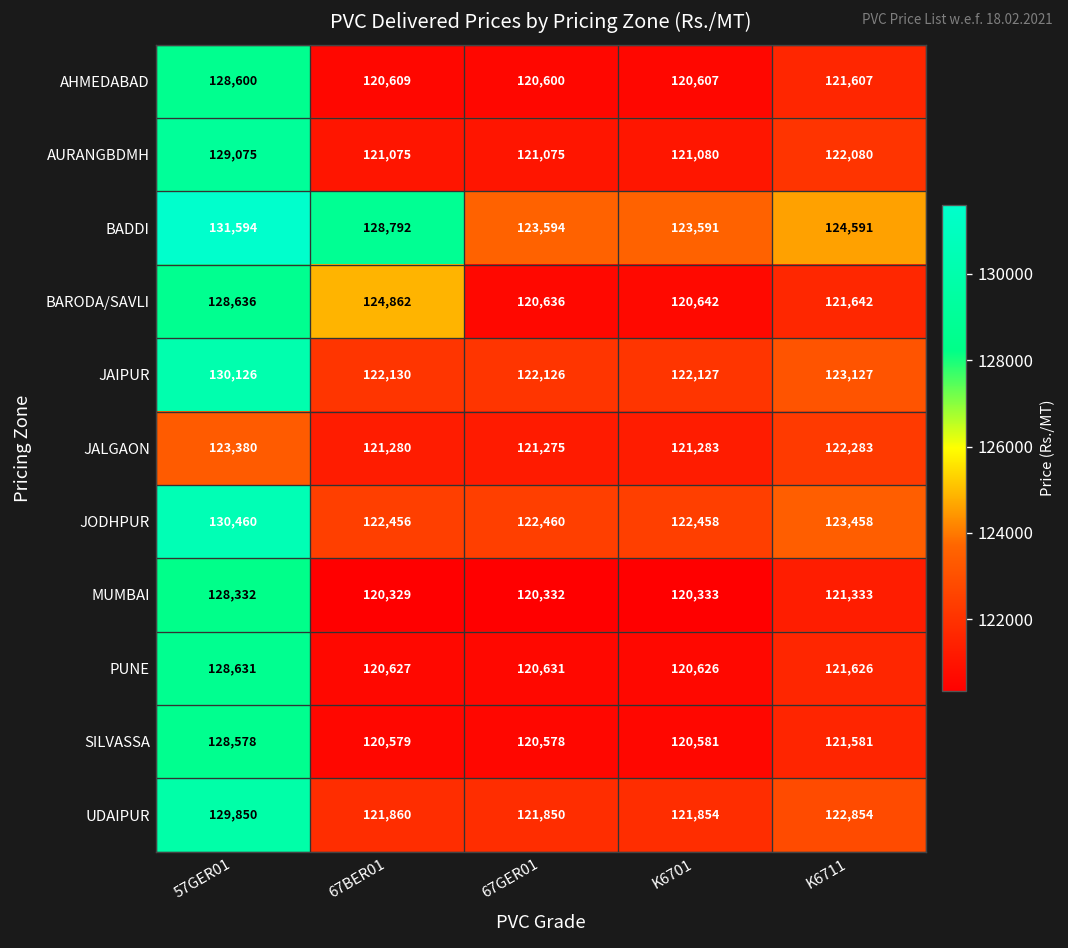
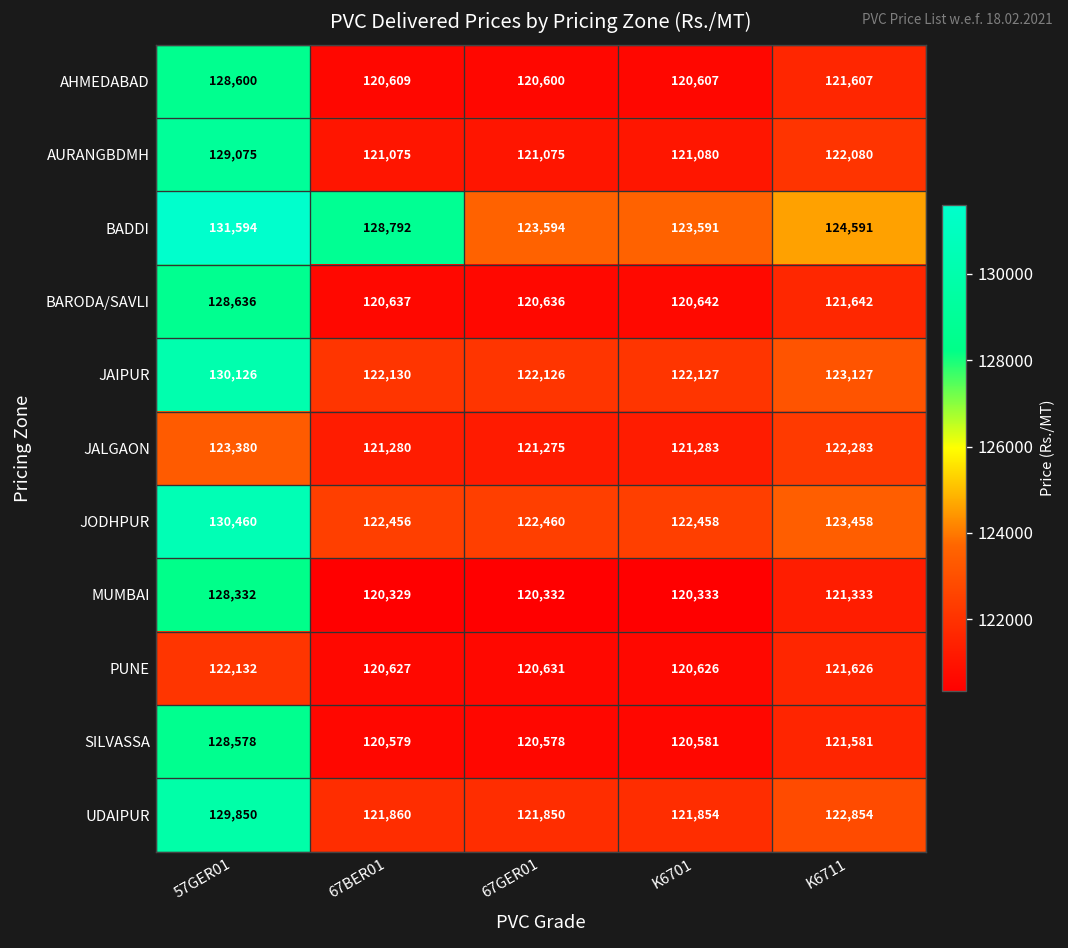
  {
    "AHMEDABAD": {
      "57GER01": "128,600",
      "67BER01": "120,609",
      "67GER01": "120,600",
      "K6701": "120,607",
      "K6711": "121,607"
    },
    "AURANGBDMH": {
      "57GER01": "129,075",
      "67BER01": "121,075",
      "67GER01": "121,075",
      "K6701": "121,080",
      "K6711": "122,080"
    },
    "BADDI": {
      "57GER01": "131,594",
      "67BER01": "128,792",
      "67GER01": "123,594",
      "K6701": "123,591",
      "K6711": "124,591"
    },
    "BARODA/SAVLI": {
      "57GER01": "128,636",
-     "67BER01": "124,862",
+     "67BER01": "120,637",
      "67GER01": "120,636",
      "K6701": "120,642",
      "K6711": "121,642"
    },
    "JAIPUR": {
      "57GER01": "130,126",
      "67BER01": "122,130",
      "67GER01": "122,126",
      "K6701": "122,127",
      "K6711": "123,127"
    },
    "JALGAON": {
      "57GER01": "123,380",
      "67BER01": "121,280",
      "67GER01": "121,275",
      "K6701": "121,283",
      "K6711": "122,283"
    },
    "JODHPUR": {
      "57GER01": "130,460",
      "67BER01": "122,456",
      "67GER01": "122,460",
      "K6701": "122,458",
      "K6711": "123,458"
    },
    "MUMBAI": {
      "57GER01": "128,332",
      "67BER01": "120,329",
      "67GER01": "120,332",
      "K6701": "120,333",
      "K6711": "121,333"
    },
    "PUNE": {
-     "57GER01": "128,631",
+     "57GER01": "122,132",
      "67BER01": "120,627",
      "67GER01": "120,631",
      "K6701": "120,626",
      "K6711": "121,626"
    },
    "SILVASSA": {
      "57GER01": "128,578",
      "67BER01": "120,579",
      "67GER01": "120,578",
      "K6701": "120,581",
      "K6711": "121,581"
    },
    "UDAIPUR": {
      "57GER01": "129,850",
      "67BER01": "121,860",
      "67GER01": "121,850",
      "K6701": "121,854",
      "K6711": "122,854"
    }
  }
